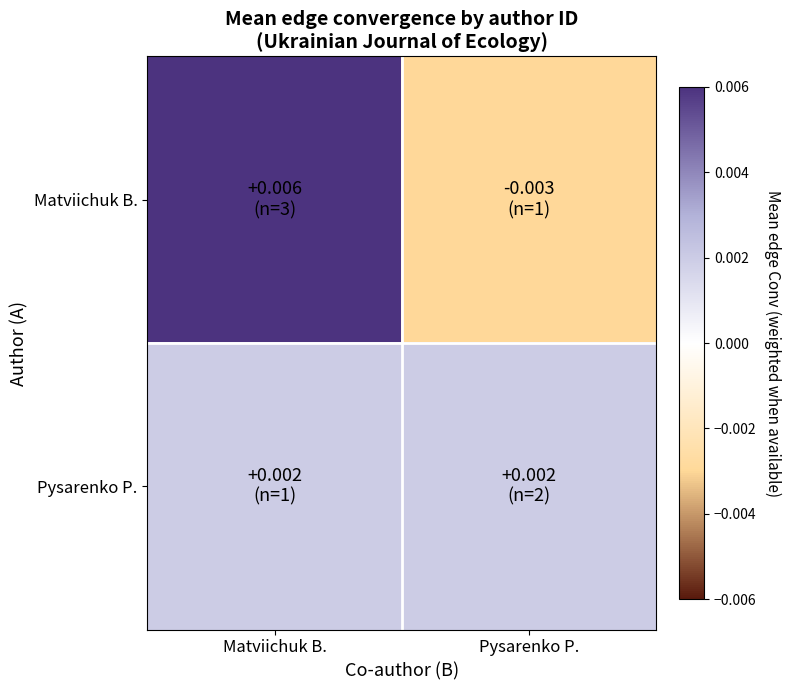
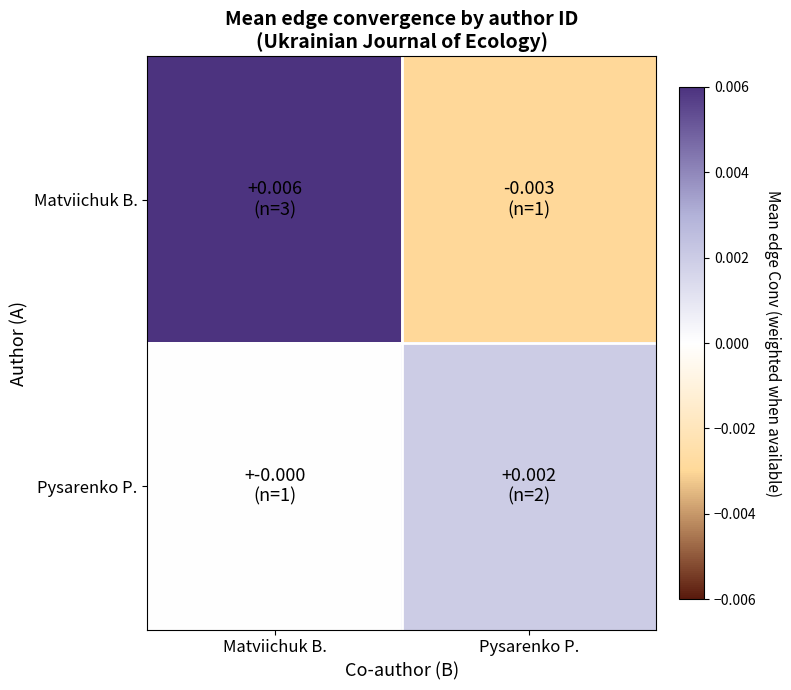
  {
    "Pysarenko P.": {
-     "Matviichuk B.": "+0.002"
+     "Matviichuk B.": "+-0.000"
    }
  }
